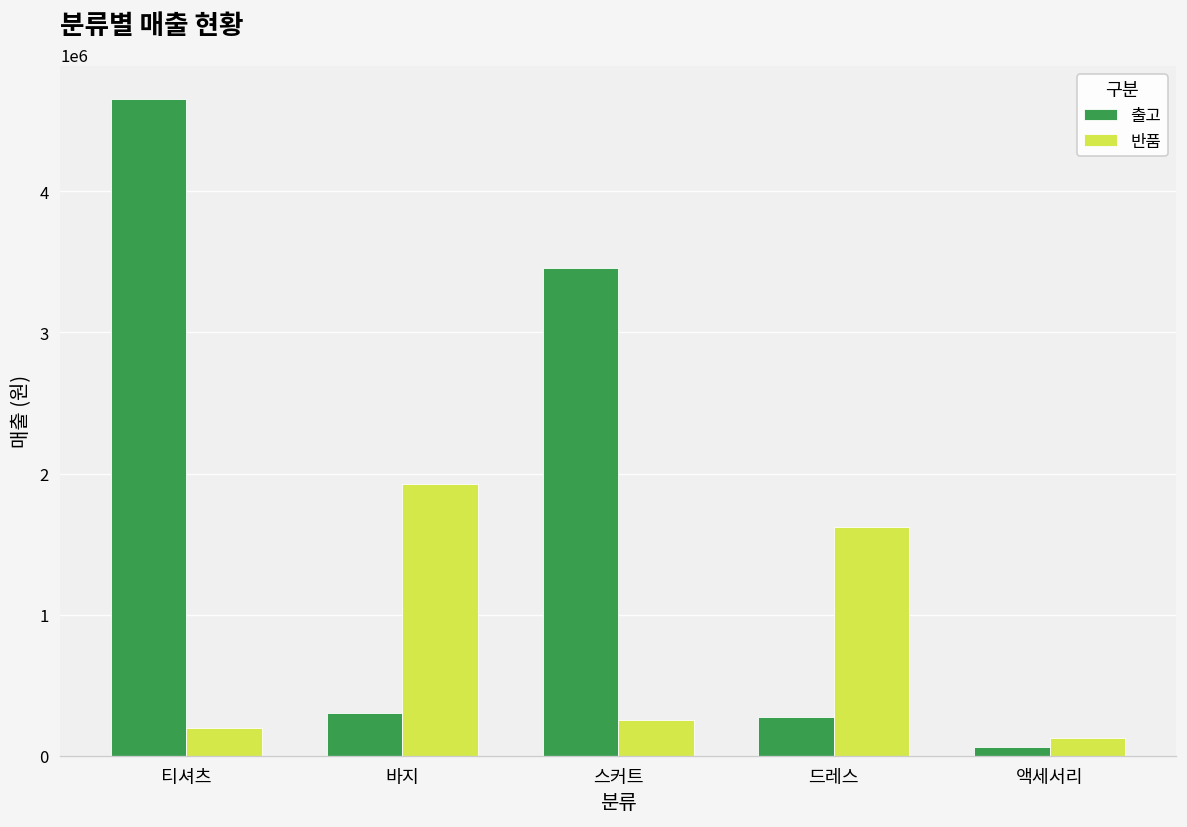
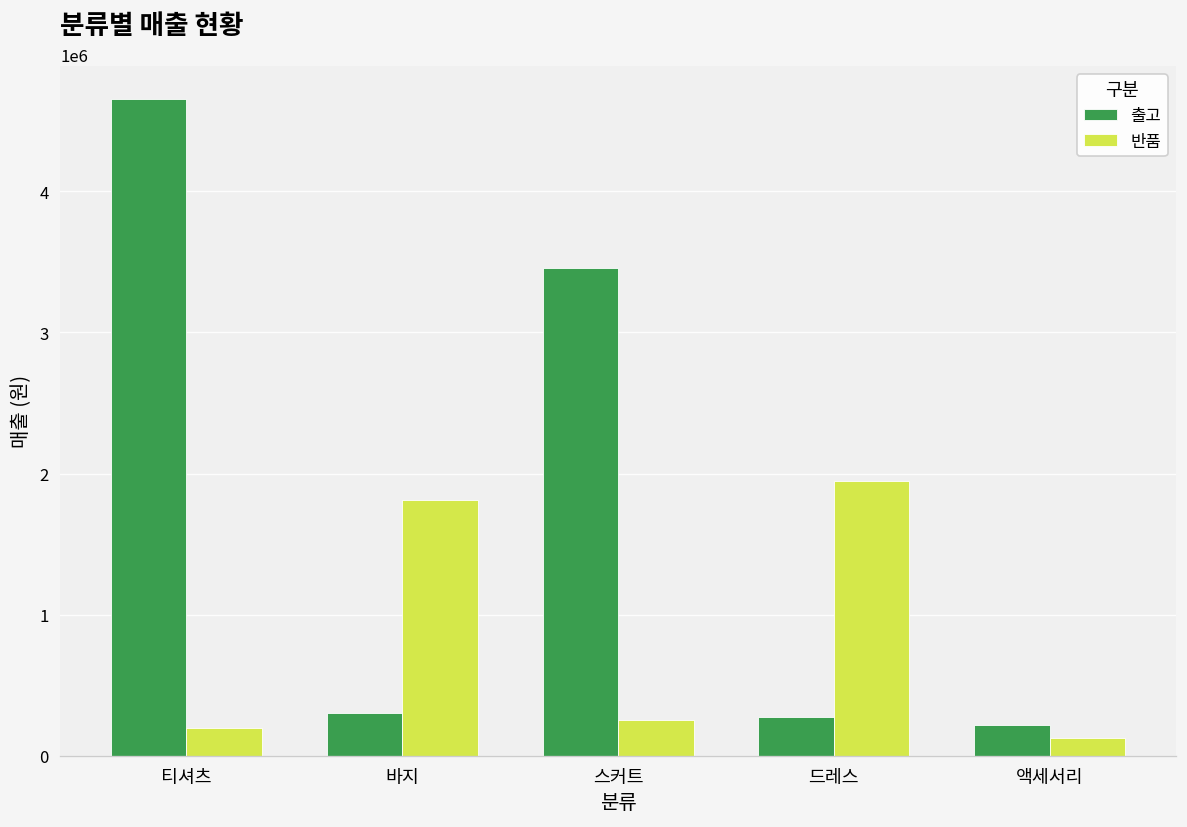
  {
    "출고": {
      "티셔츠": 4660000,
      "바지": 300000,
      "스커트": 3450000,
      "드레스": 270000,
-     "액세서리": 60000
+     "액세서리": 220000
    },
    "반품": {
      "티셔츠": 200000,
-     "바지": 1930000,
+     "바지": 1810000,
      "스커트": 260000,
-     "드레스": 1620000,
+     "드레스": 1950000,
      "액세서리": 130000
    }
  }
